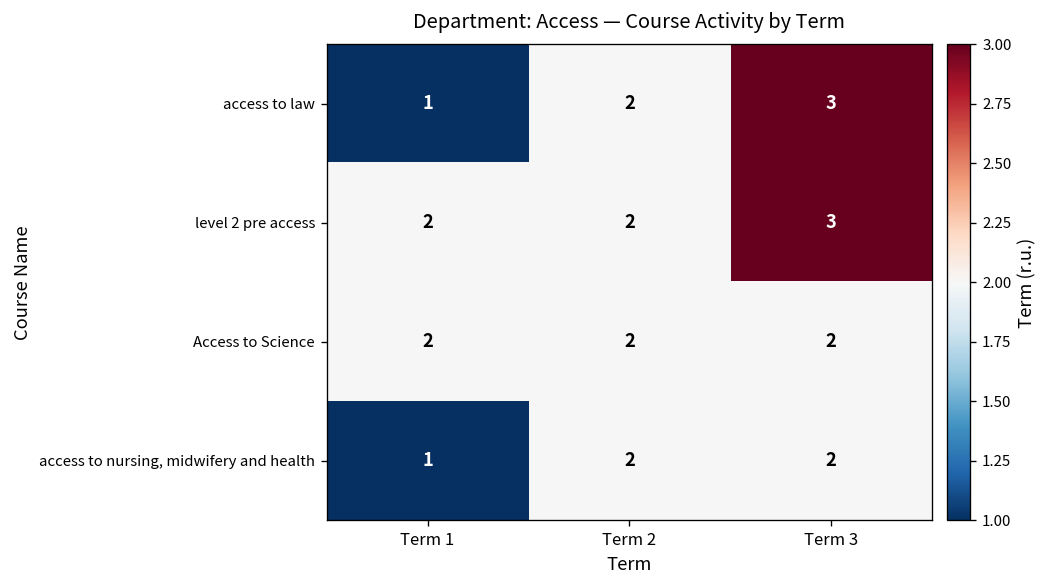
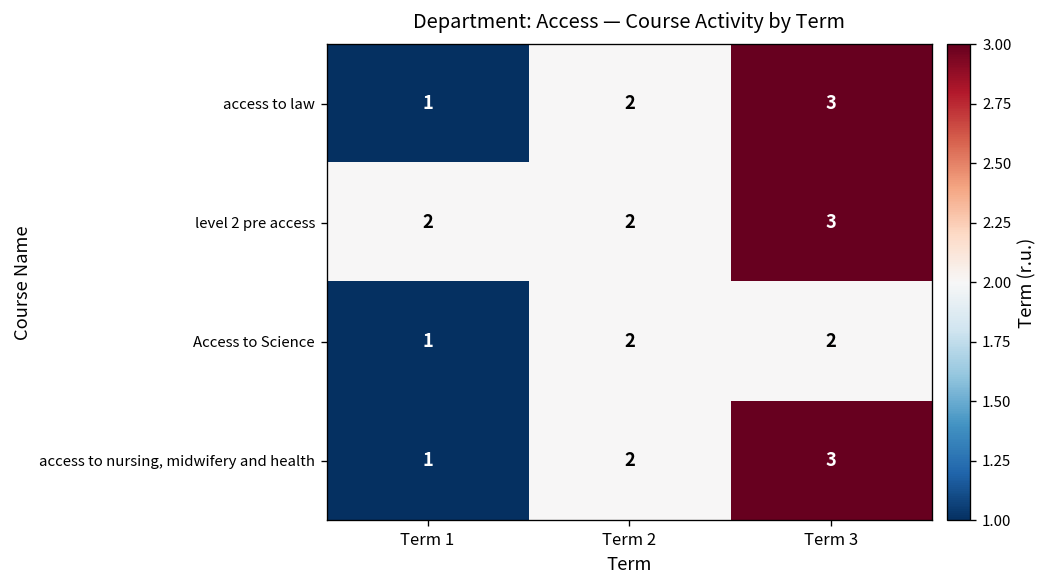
  {
    "access to law": {
      "Term 1": 1,
      "Term 2": 2,
      "Term 3": 3
    },
    "level 2 pre access": {
      "Term 1": 2,
      "Term 2": 2,
      "Term 3": 3
    },
    "Access to Science": {
-     "Term 1": 2,
+     "Term 1": 1,
      "Term 2": 2,
      "Term 3": 2
    },
    "access to nursing, midwifery and health": {
      "Term 1": 1,
      "Term 2": 2,
-     "Term 3": 2
+     "Term 3": 3
    }
  }
